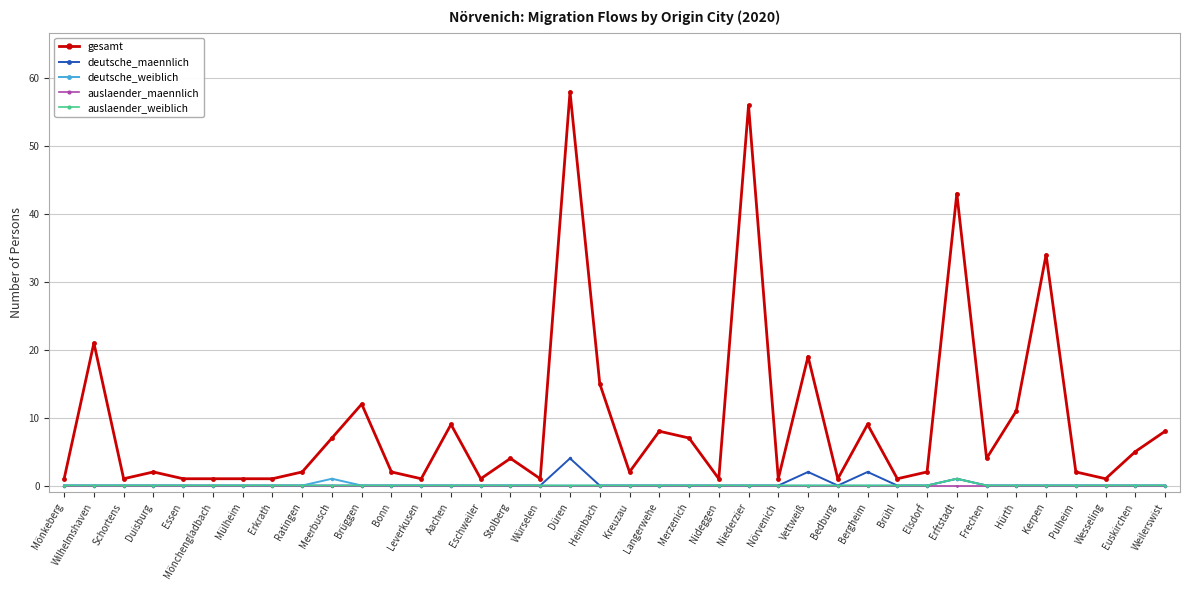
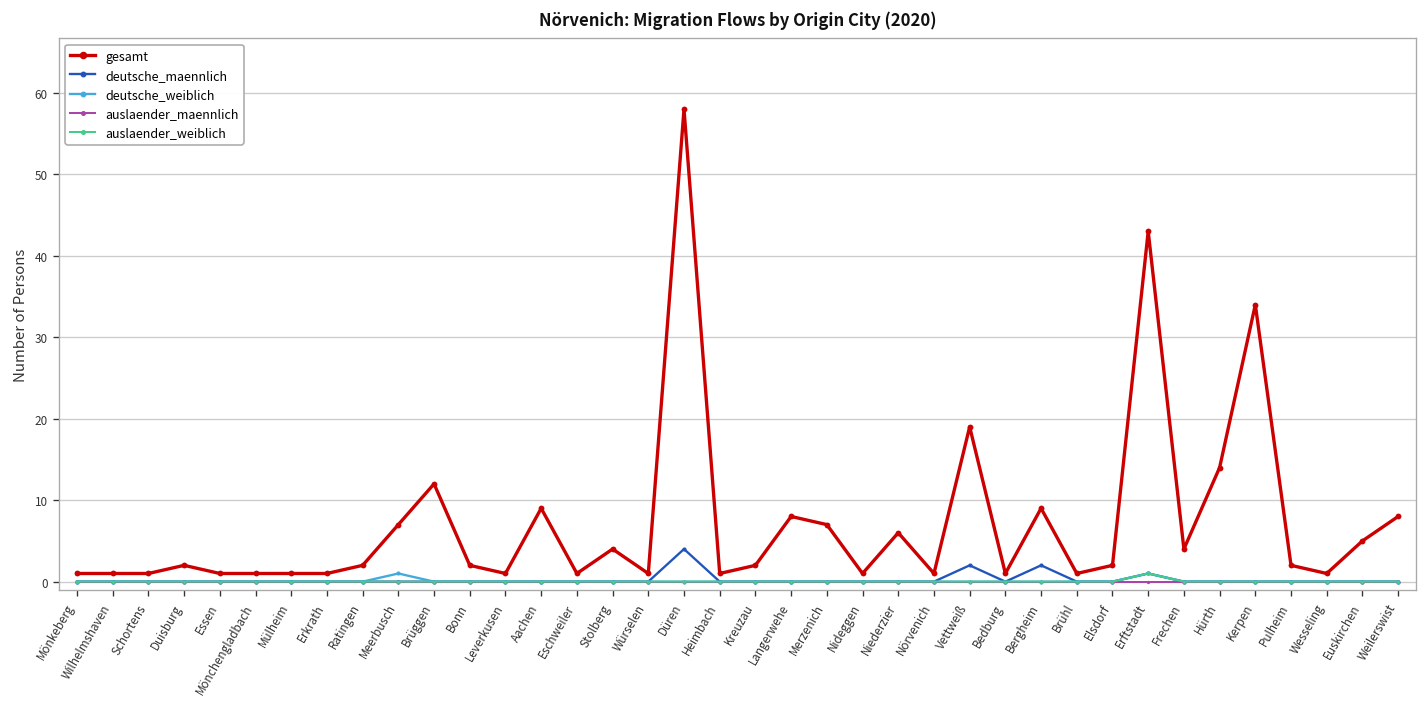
  {
    "gesamt": {
      "Mönkeberg": 1,
-     "Wilhelmshaven": 21,
+     "Wilhelmshaven": 1,
      "Schortens": 1,
      "Duisburg": 2,
      "Essen": 1,
      "Mönchengladbach": 1,
      "Mülheim": 1,
      "Erkrath": 1,
      "Ratingen": 2,
      "Meerbusch": 7,
      "Brüggen": 12,
      "Bonn": 2,
      "Leverkusen": 1,
      "Aachen": 9,
      "Eschweiler": 1,
      "Stolberg": 4,
      "Würselen": 1,
      "Düren": 58,
-     "Heimbach": 15,
+     "Heimbach": 1,
      "Kreuzau": 2,
      "Langerwehe": 8,
      "Merzenich": 7,
      "Nideggen": 1,
-     "Niederzier": 56,
+     "Niederzier": 6,
      "Nörvenich": 1,
      "Vettweiß": 19,
      "Bedburg": 1,
      "Bergheim": 9,
      "Brühl": 1,
      "Elsdorf": 2,
      "Erftstadt": 43,
      "Frechen": 4,
-     "Hürth": 11,
+     "Hürth": 14,
      "Kerpen": 34,
      "Pulheim": 2,
      "Wesseling": 1,
      "Euskirchen": 5,
      "Weilerswist": 8
    },
    "deutsche_maennlich": {
      "Düren": 4,
      "Vettweiß": 2,
      "Bergheim": 2
    },
    "deutsche_weiblich": {
      "Meerbusch": 1
    },
    "auslaender_maennlich": {
      "Erftstadt": 0
    }
  }
